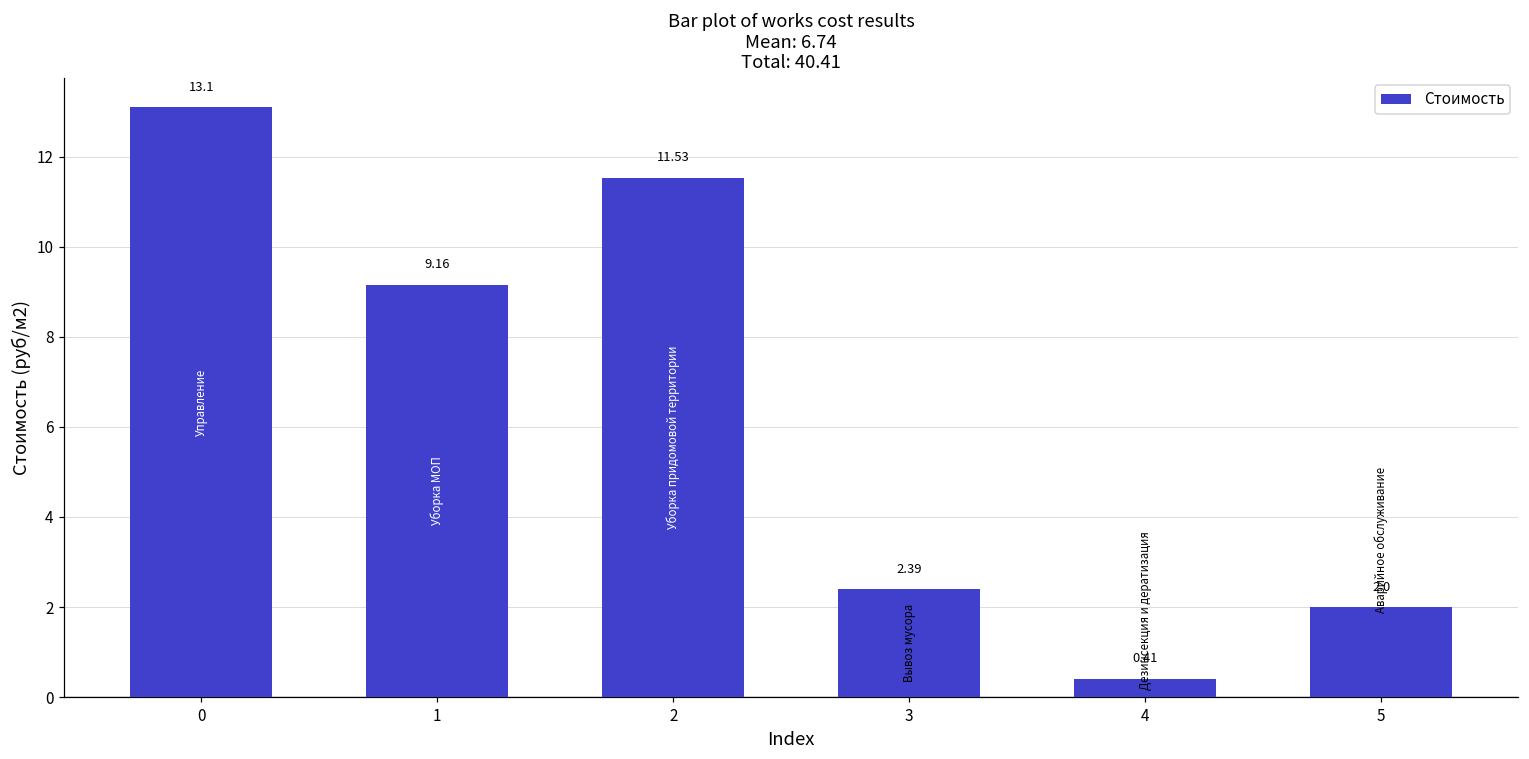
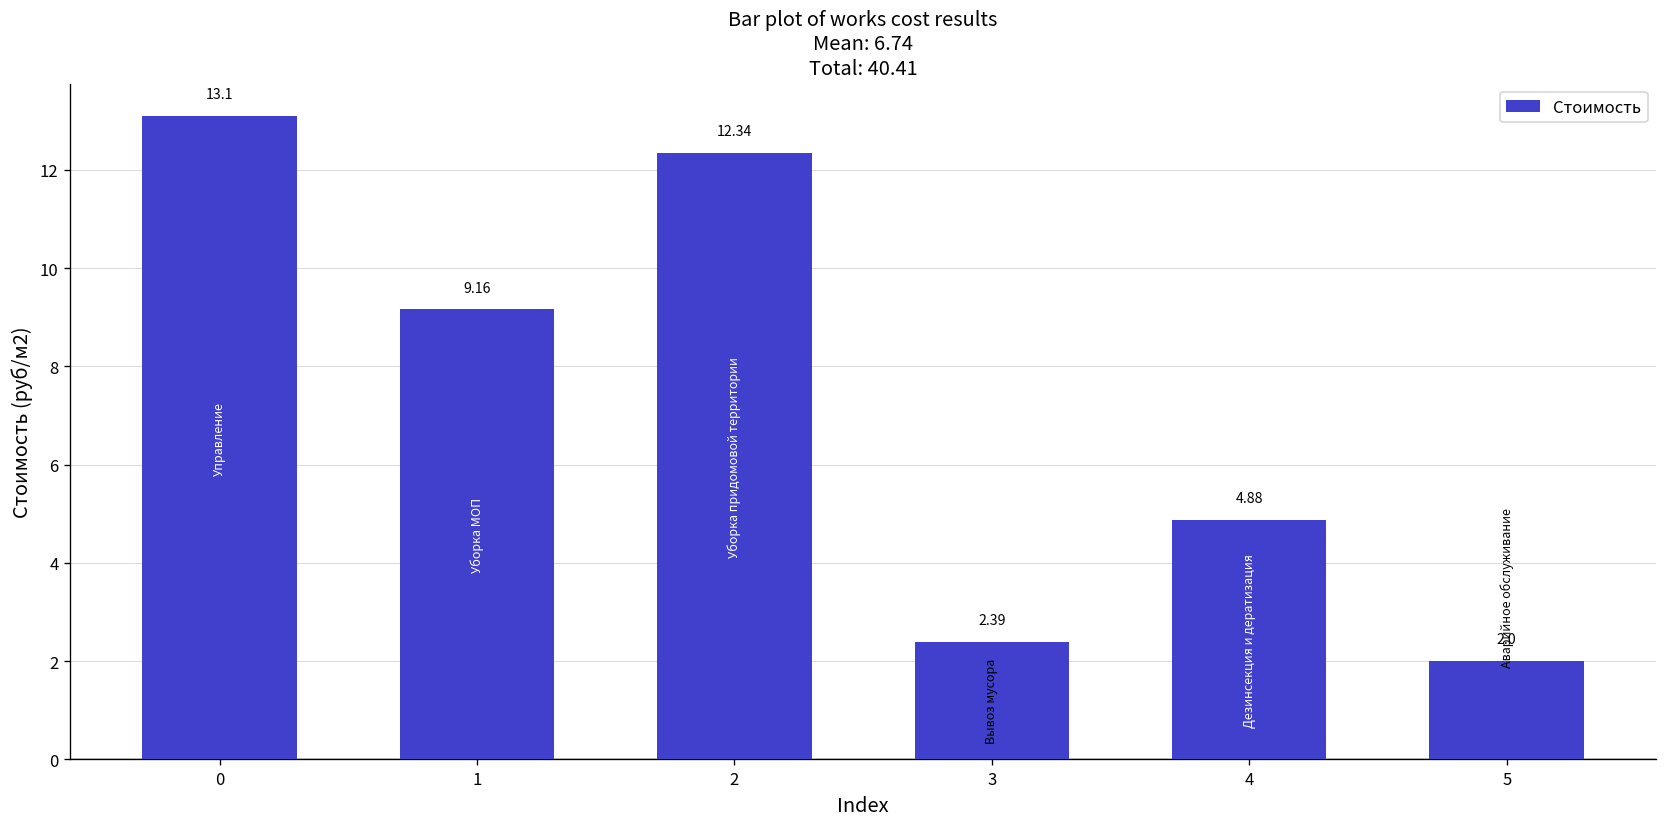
  {
    "0": 13.1,
    "1": 9.16,
-   "2": 11.53,
+   "2": 12.34,
    "3": 2.39,
-   "4": 0.41
+   "4": 4.88
  }
